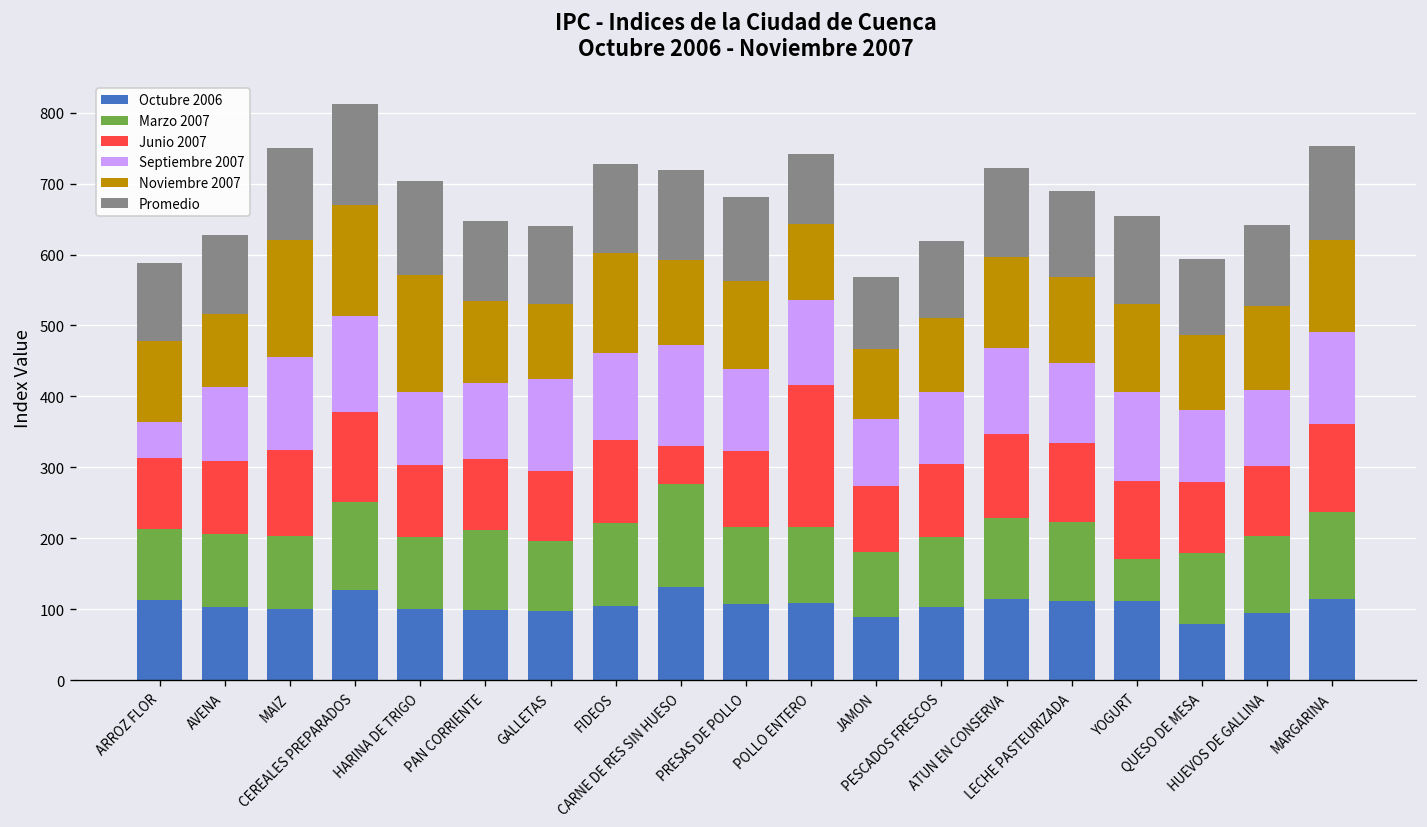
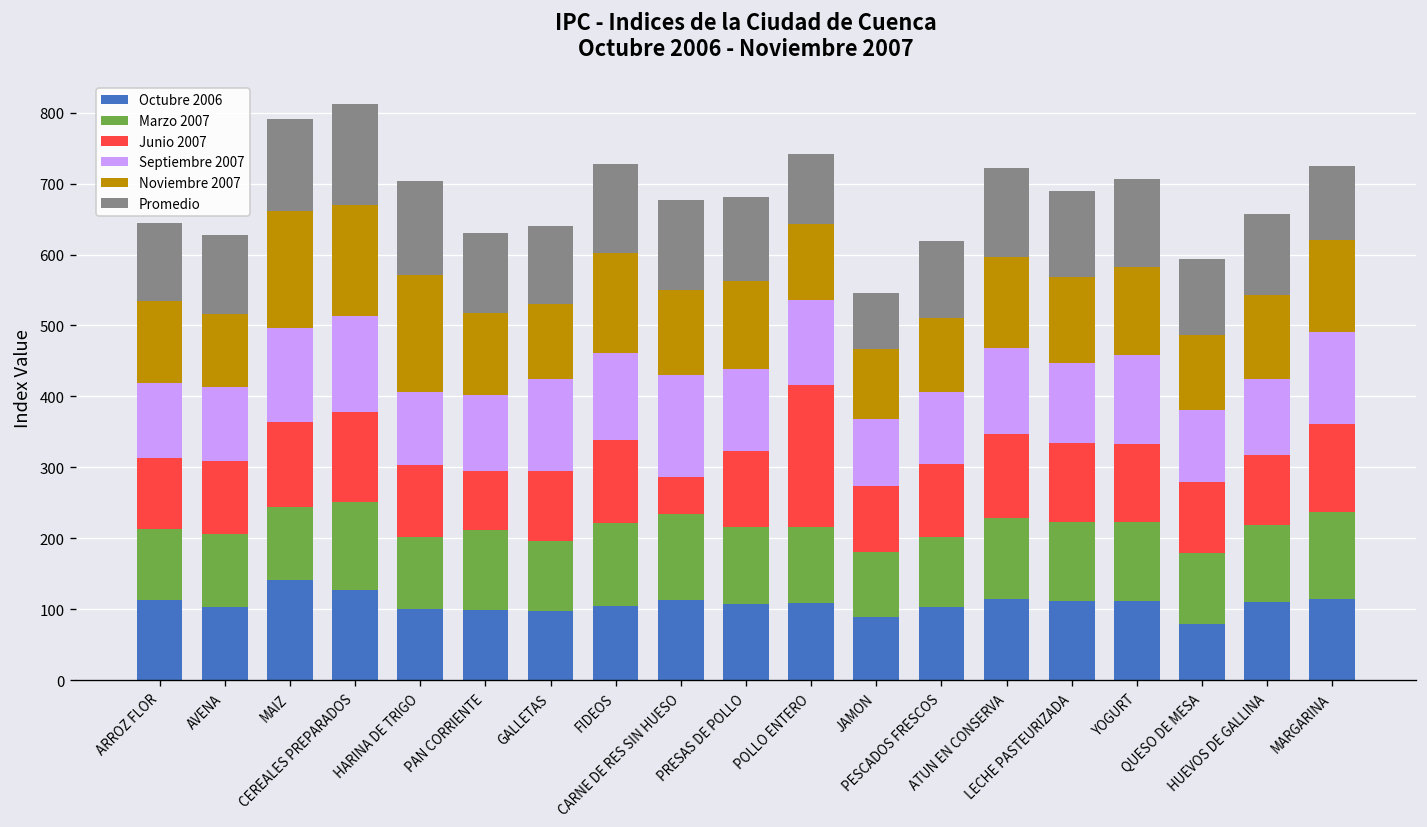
  {
    "Octubre 2006": {
      "ARROZ FLOR": 110,
      "AVENA": 100,
-     "MAIZ": 100,
+     "MAIZ": 140,
      "CEREALES PREPARADOS": 130,
      "HARINA DE TRIGO": 100,
      "PAN CORRIENTE": 100,
      "GALLETAS": 100,
      "FIDEOS": 110,
-     "CARNE DE RES SIN HUESO": 130,
+     "CARNE DE RES SIN HUESO": 110,
      "PRESAS DE POLLO": 110,
      "POLLO ENTERO": 110,
      "JAMON": 90,
      "PESCADOS FRESCOS": 100,
      "ATUN EN CONSERVA": 110,
      "LECHE PASTEURIZADA": 110,
      "YOGURT": 110,
      "QUESO DE MESA": 80,
-     "HUEVOS DE GALLINA": 90,
+     "HUEVOS DE GALLINA": 110,
      "MARGARINA": 110
    },
    "Marzo 2007": {
      "ARROZ FLOR": 100,
      "AVENA": 100,
      "MAIZ": 100,
      "CEREALES PREPARADOS": 120,
      "HARINA DE TRIGO": 100,
      "PAN CORRIENTE": 110,
      "GALLETAS": 100,
      "FIDEOS": 120,
-     "CARNE DE RES SIN HUESO": 140,
+     "CARNE DE RES SIN HUESO": 120,
      "PRESAS DE POLLO": 110,
      "POLLO ENTERO": 110,
      "JAMON": 90,
      "PESCADOS FRESCOS": 100,
      "ATUN EN CONSERVA": 110,
      "LECHE PASTEURIZADA": 110,
-     "YOGURT": 60,
+     "YOGURT": 110,
      "QUESO DE MESA": 100,
      "HUEVOS DE GALLINA": 110,
      "MARGARINA": 120
    },
    "Junio 2007": {
      "ARROZ FLOR": 100,
      "AVENA": 100,
      "MAIZ": 120,
      "CEREALES PREPARADOS": 130,
      "HARINA DE TRIGO": 100,
-     "PAN CORRIENTE": 100,
+     "PAN CORRIENTE": 80,
      "GALLETAS": 100,
      "FIDEOS": 120,
      "CARNE DE RES SIN HUESO": 50,
      "PRESAS DE POLLO": 110,
      "POLLO ENTERO": 200,
      "JAMON": 90,
      "PESCADOS FRESCOS": 100,
      "ATUN EN CONSERVA": 120,
      "LECHE PASTEURIZADA": 110,
      "YOGURT": 110,
      "QUESO DE MESA": 100,
      "HUEVOS DE GALLINA": 100,
      "MARGARINA": 130
    },
    "Septiembre 2007": {
-     "ARROZ FLOR": 50,
+     "ARROZ FLOR": 110,
      "AVENA": 100,
      "MAIZ": 130,
      "CEREALES PREPARADOS": 140,
      "HARINA DE TRIGO": 100,
      "PAN CORRIENTE": 110,
      "GALLETAS": 130,
      "FIDEOS": 120,
      "CARNE DE RES SIN HUESO": 140,
      "PRESAS DE POLLO": 110,
      "POLLO ENTERO": 120,
      "JAMON": 90,
      "PESCADOS FRESCOS": 100,
      "ATUN EN CONSERVA": 120,
      "LECHE PASTEURIZADA": 110,
      "YOGURT": 130,
      "QUESO DE MESA": 100,
      "HUEVOS DE GALLINA": 110,
      "MARGARINA": 130
    },
    "Noviembre 2007": {
      "ARROZ FLOR": 110,
      "AVENA": 100,
      "MAIZ": 170,
      "CEREALES PREPARADOS": 160,
      "HARINA DE TRIGO": 170,
      "PAN CORRIENTE": 110,
      "GALLETAS": 110,
      "FIDEOS": 140,
      "CARNE DE RES SIN HUESO": 120,
      "PRESAS DE POLLO": 120,
      "POLLO ENTERO": 110,
      "JAMON": 100,
      "PESCADOS FRESCOS": 100,
      "ATUN EN CONSERVA": 130,
      "LECHE PASTEURIZADA": 120,
      "YOGURT": 120,
      "QUESO DE MESA": 110,
      "HUEVOS DE GALLINA": 120,
      "MARGARINA": 130
    },
    "Promedio": {
      "ARROZ FLOR": 110,
      "AVENA": 110,
      "MAIZ": 130,
      "CEREALES PREPARADOS": 140,
      "HARINA DE TRIGO": 130,
      "PAN CORRIENTE": 110,
      "GALLETAS": 110,
      "FIDEOS": 130,
      "CARNE DE RES SIN HUESO": 130,
      "PRESAS DE POLLO": 120,
      "POLLO ENTERO": 100,
-     "JAMON": 100,
+     "JAMON": 80,
      "PESCADOS FRESCOS": 110,
      "ATUN EN CONSERVA": 130,
      "LECHE PASTEURIZADA": 120,
      "YOGURT": 120,
      "QUESO DE MESA": 110,
      "HUEVOS DE GALLINA": 110,
-     "MARGARINA": 130
+     "MARGARINA": 100
    }
  }
